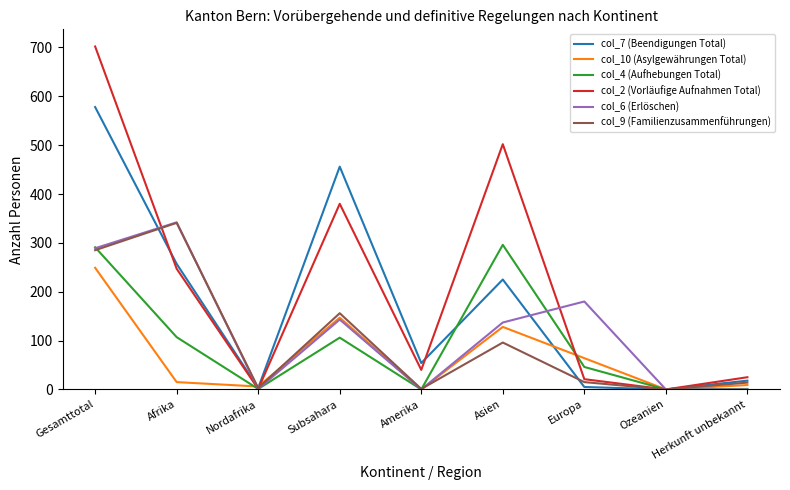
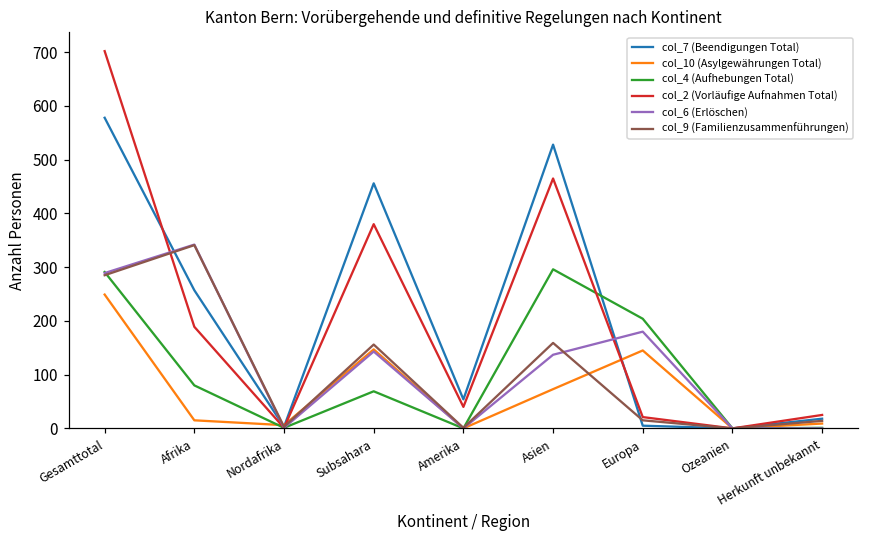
  {
    "col_7 (Beendigungen Total)": {
      "Gesamttotal": 580,
      "Afrika": 260,
      "Subsahara": 460,
      "Amerika": 50,
-     "Asien": 230,
+     "Asien": 530,
      "Europa": 10
    },
    "col_10 (Asylgewährungen Total)": {
      "Gesamttotal": 250,
      "Afrika": 20,
-     "Asien": 130,
-     "Europa": 60
+     "Asien": 70,
+     "Europa": 150
    },
    "col_4 (Aufhebungen Total)": {
-     "Afrika": 110,
-     "Subsahara": 110,
+     "Afrika": 80,
+     "Subsahara": 70,
      "Asien": 300,
-     "Europa": 50
+     "Europa": 200
    },
    "col_2 (Vorläufige Aufnahmen Total)": {
      "Gesamttotal": 700,
-     "Afrika": 250,
+     "Afrika": 190,
      "Subsahara": 380,
      "Amerika": 40,
-     "Asien": 500,
+     "Asien": 470,
      "Europa": 20,
      "Herkunft unbekannt": 30
    },
    "col_6 (Erlöschen)": {
      "Asien": 140,
      "Europa": 180
    },
    "col_9 (Familienzusammenführungen)": {
      "Subsahara": 160,
-     "Asien": 100,
+     "Asien": 160,
      "Europa": 20
    }
  }
